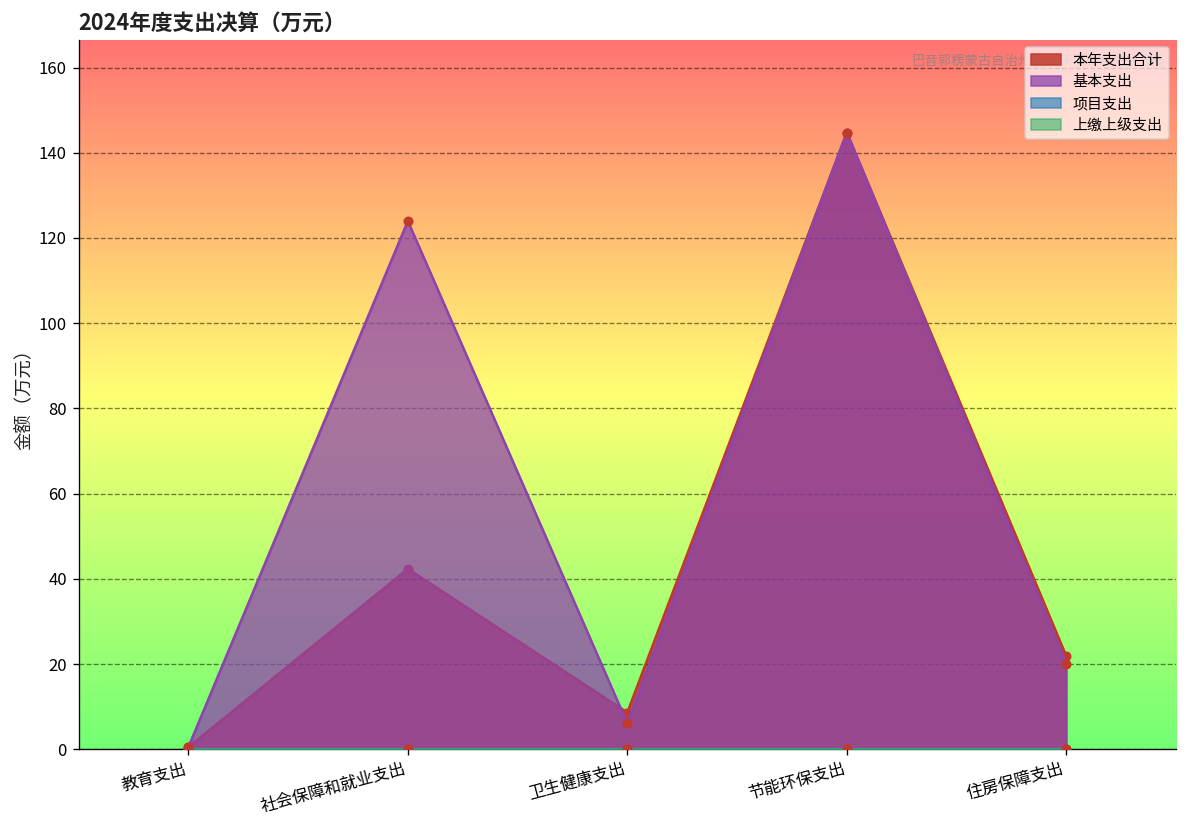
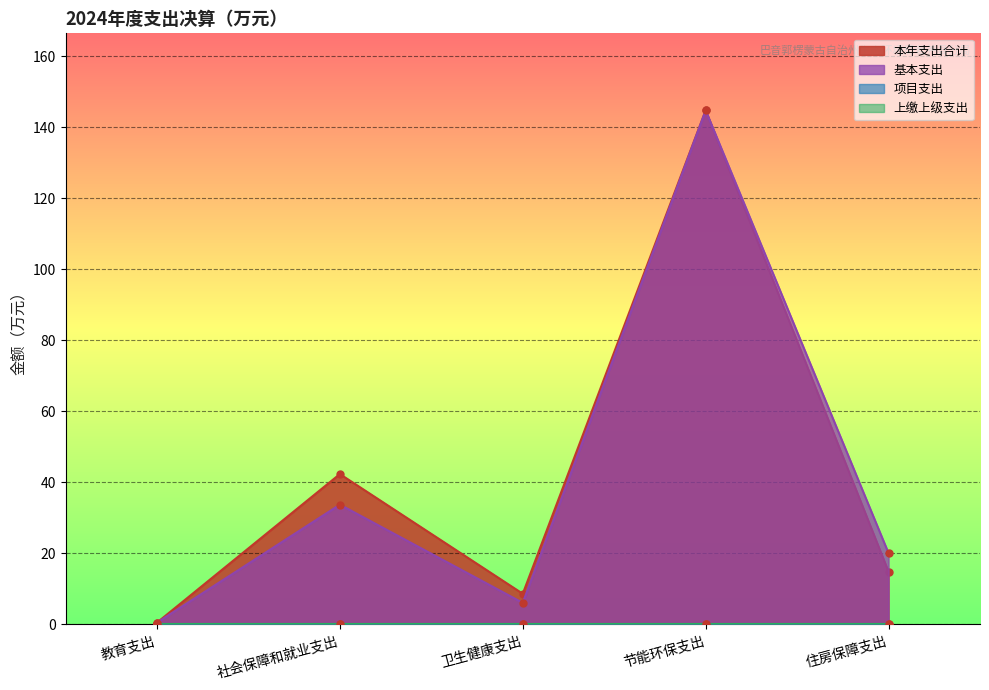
  {
    "本年支出合计": {
      "社会保障和就业支出": 42,
      "卫生健康支出": 9,
-     "住房保障支出": 22
+     "住房保障支出": 15
    },
    "基本支出": {
-     "社会保障和就业支出": 124,
+     "社会保障和就业支出": 34,
      "卫生健康支出": 6,
      "住房保障支出": 20
    },
    "上缴上级支出": {
      "社会保障和就业支出": 0,
      "卫生健康支出": 0,
      "节能环保支出": 0,
      "住房保障支出": 0
    }
  }
